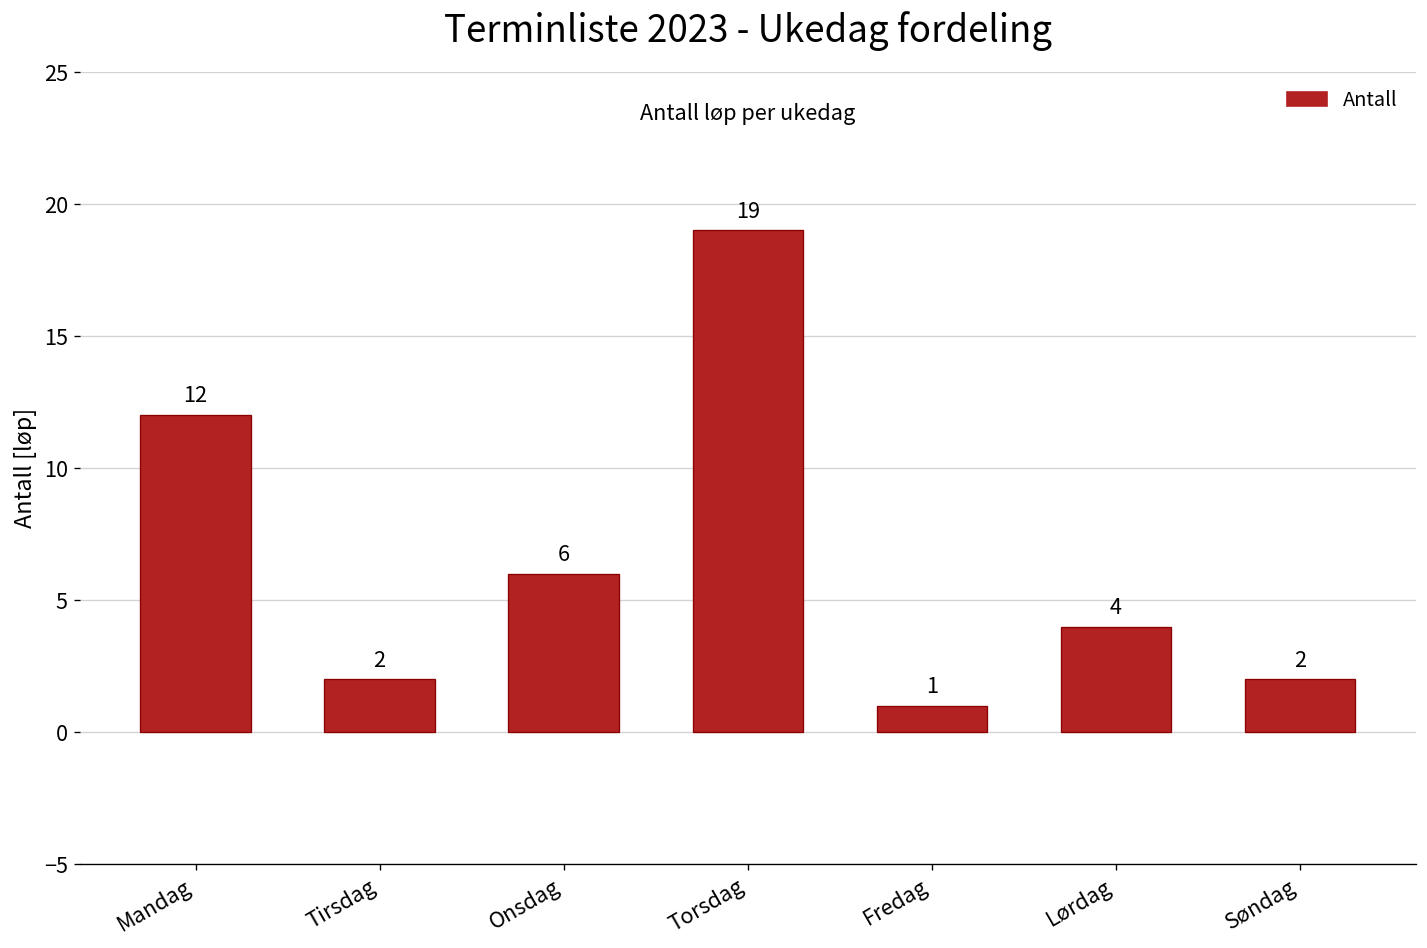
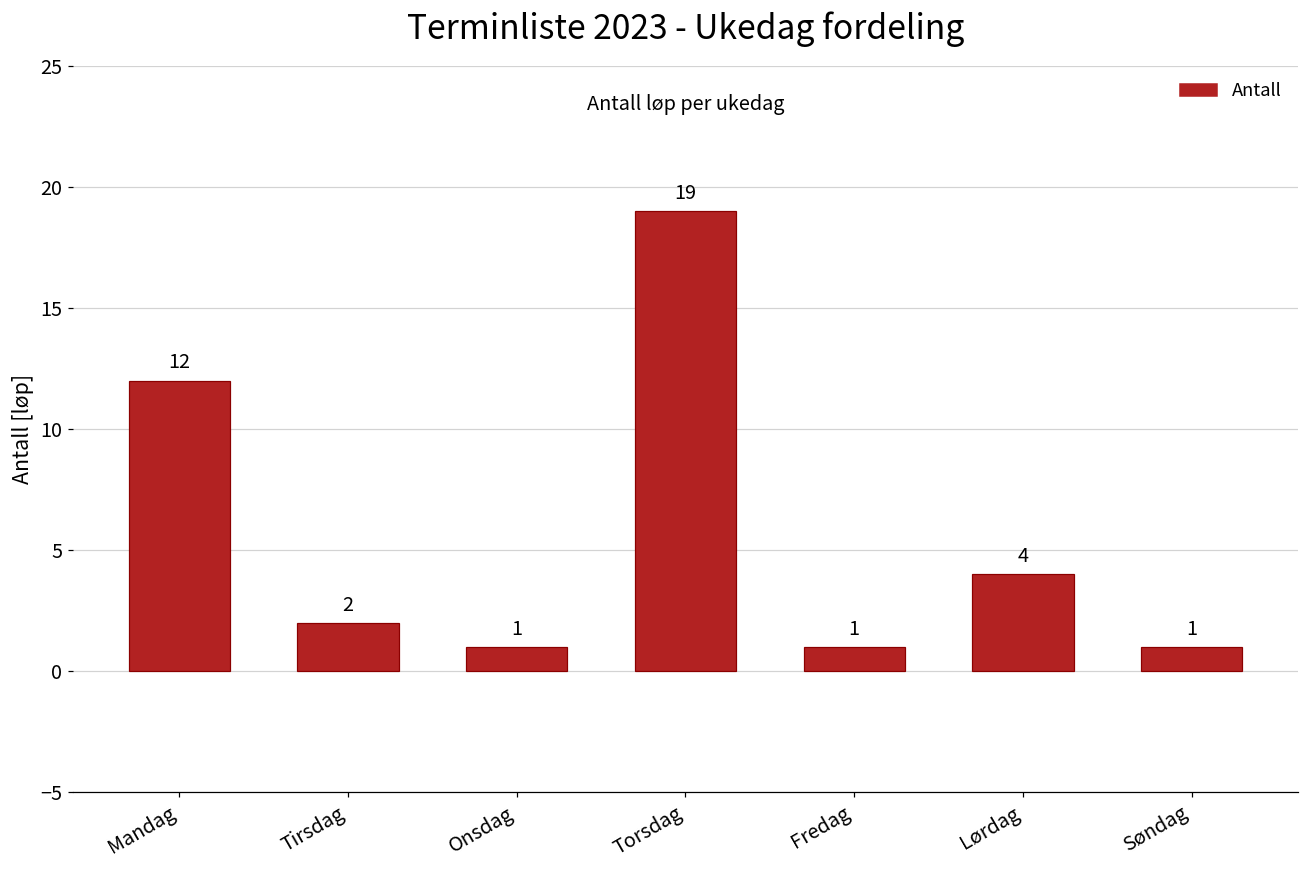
  {
    "Mandag": 12,
    "Tirsdag": 2,
-   "Onsdag": 6,
+   "Onsdag": 1,
    "Torsdag": 19,
    "Fredag": 1,
    "Lørdag": 4,
-   "Søndag": 2
+   "Søndag": 1
  }
